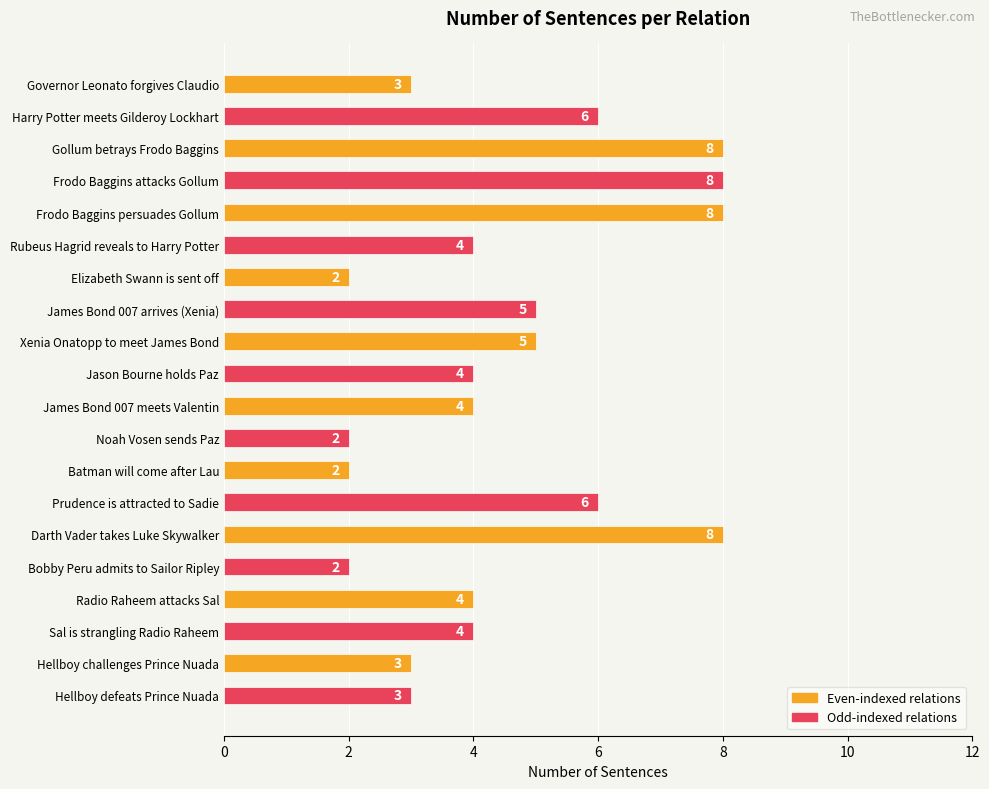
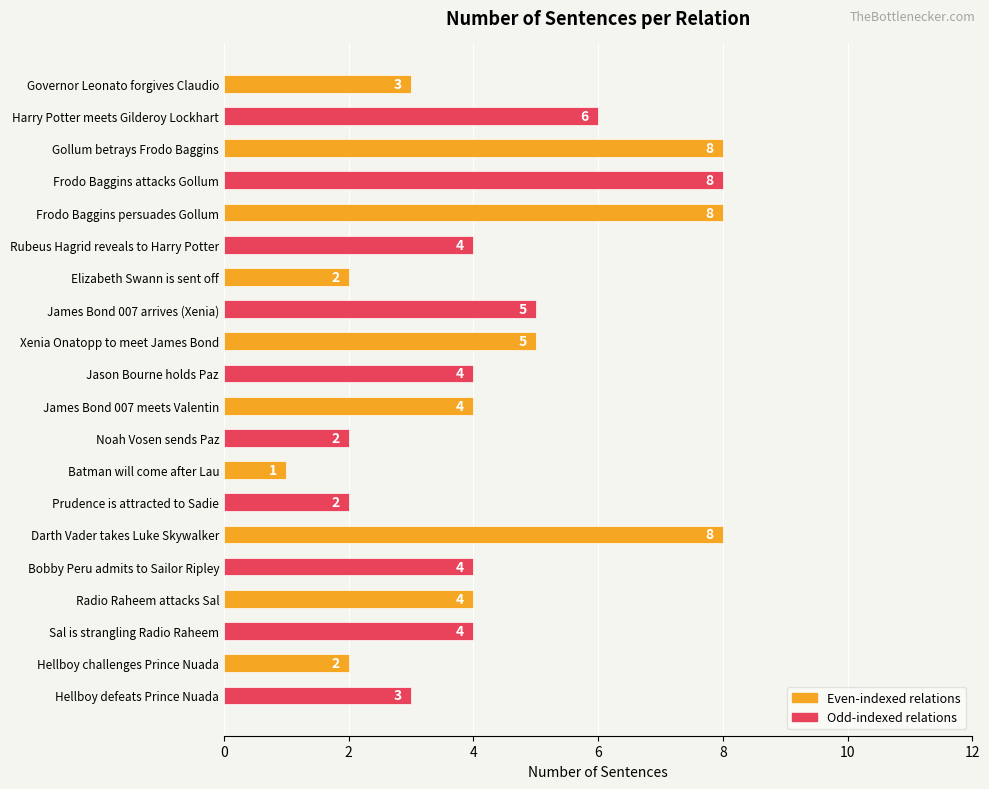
  {
    "Governor Leonato forgives Claudio": 3,
    "Harry Potter meets Gilderoy Lockhart": 6,
    "Gollum betrays Frodo Baggins": 8,
    "Frodo Baggins attacks Gollum": 8,
    "Frodo Baggins persuades Gollum": 8,
    "Rubeus Hagrid reveals to Harry Potter": 4,
    "Elizabeth Swann is sent off": 2,
    "James Bond 007 arrives (Xenia)": 5,
    "Xenia Onatopp to meet James Bond": 5,
    "Jason Bourne holds Paz": 4,
    "James Bond 007 meets Valentin": 4,
    "Noah Vosen sends Paz": 2,
-   "Batman will come after Lau": 2,
-   "Prudence is attracted to Sadie": 6,
+   "Batman will come after Lau": 1,
+   "Prudence is attracted to Sadie": 2,
    "Darth Vader takes Luke Skywalker": 8,
-   "Bobby Peru admits to Sailor Ripley": 2,
+   "Bobby Peru admits to Sailor Ripley": 4,
    "Radio Raheem attacks Sal": 4,
    "Sal is strangling Radio Raheem": 4,
-   "Hellboy challenges Prince Nuada": 3,
+   "Hellboy challenges Prince Nuada": 2,
    "Hellboy defeats Prince Nuada": 3
  }
